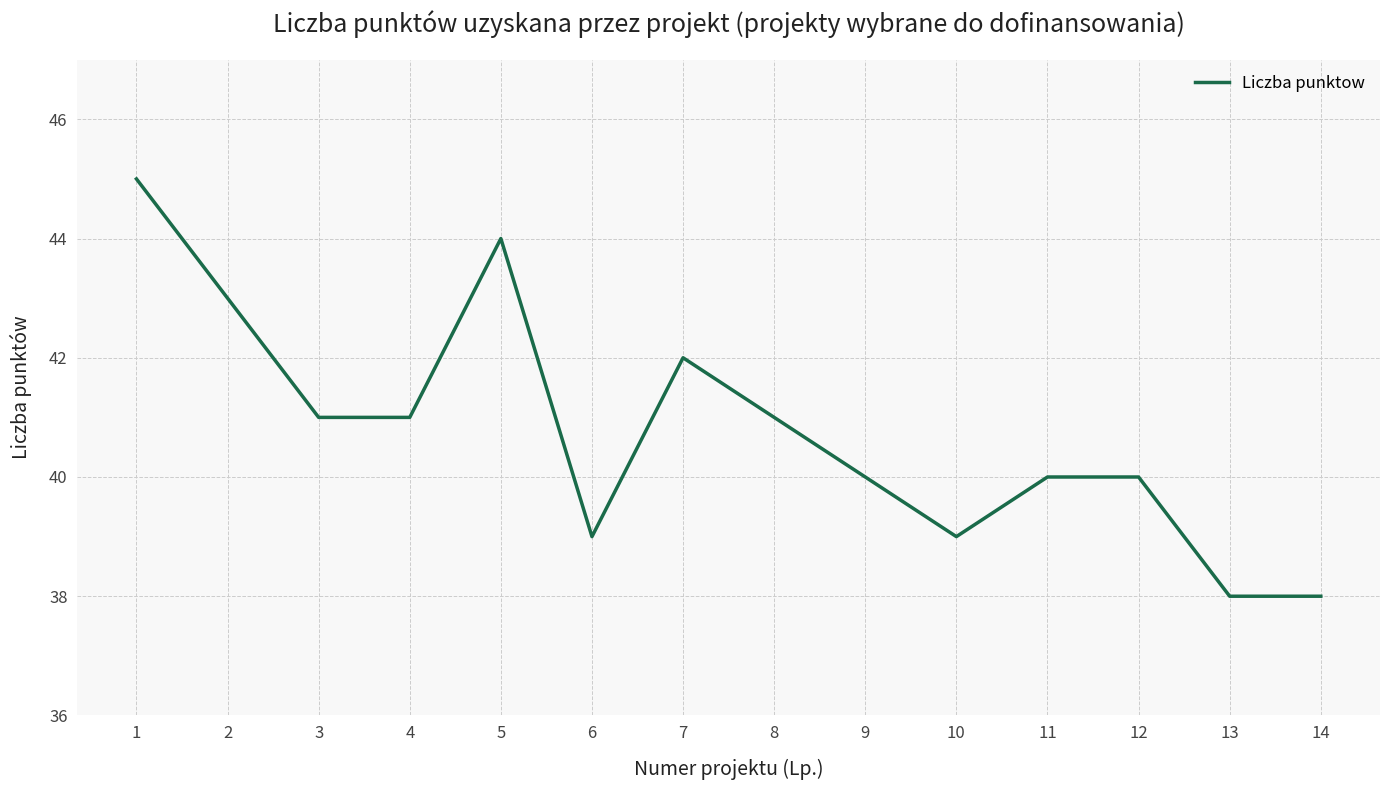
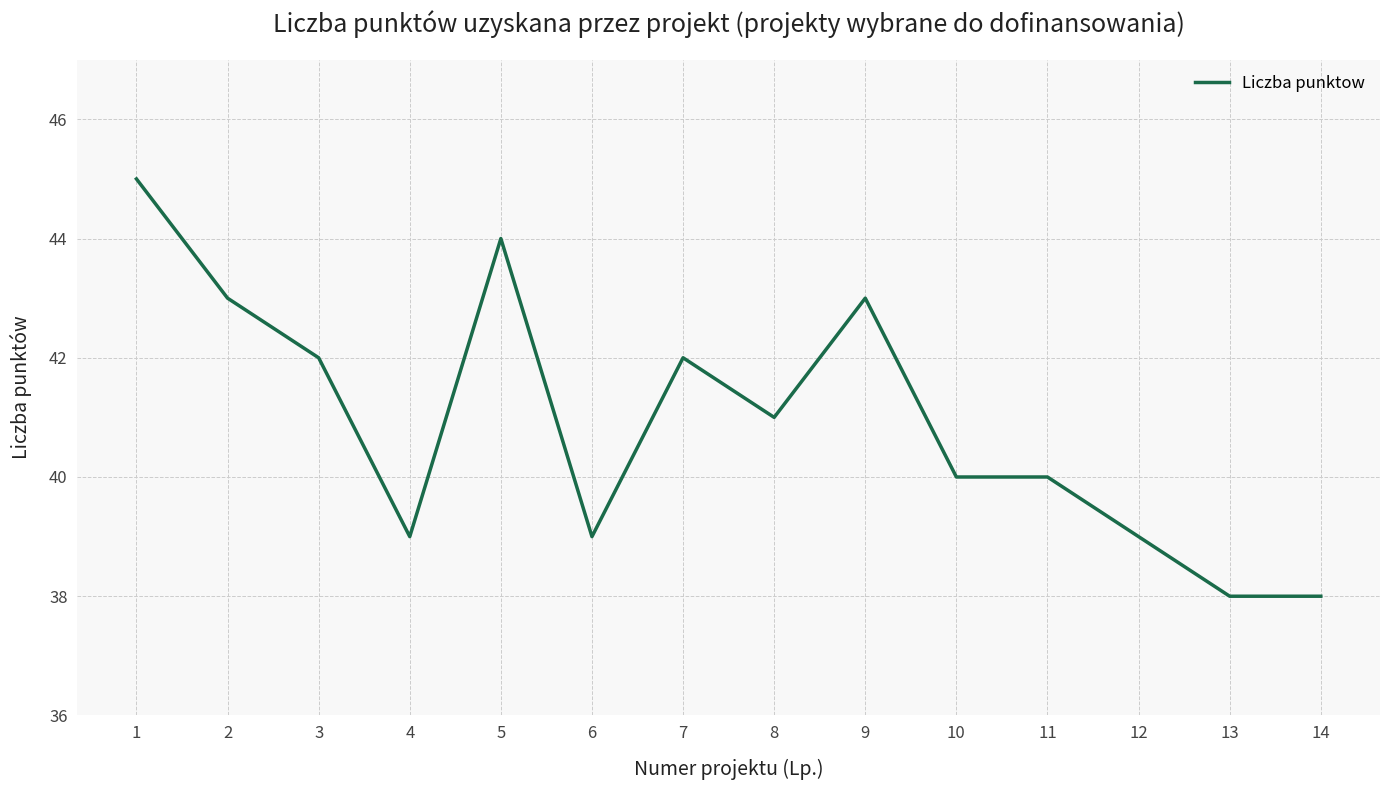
  {
    "1": 45,
    "2": 43,
-   "3": 41,
-   "4": 41,
+   "3": 42,
+   "4": 39,
    "5": 44,
    "6": 39,
    "7": 42,
    "8": 41,
-   "9": 40,
-   "10": 39,
+   "9": 43,
+   "10": 40,
    "11": 40,
-   "12": 40,
+   "12": 39,
    "13": 38,
    "14": 38
  }
